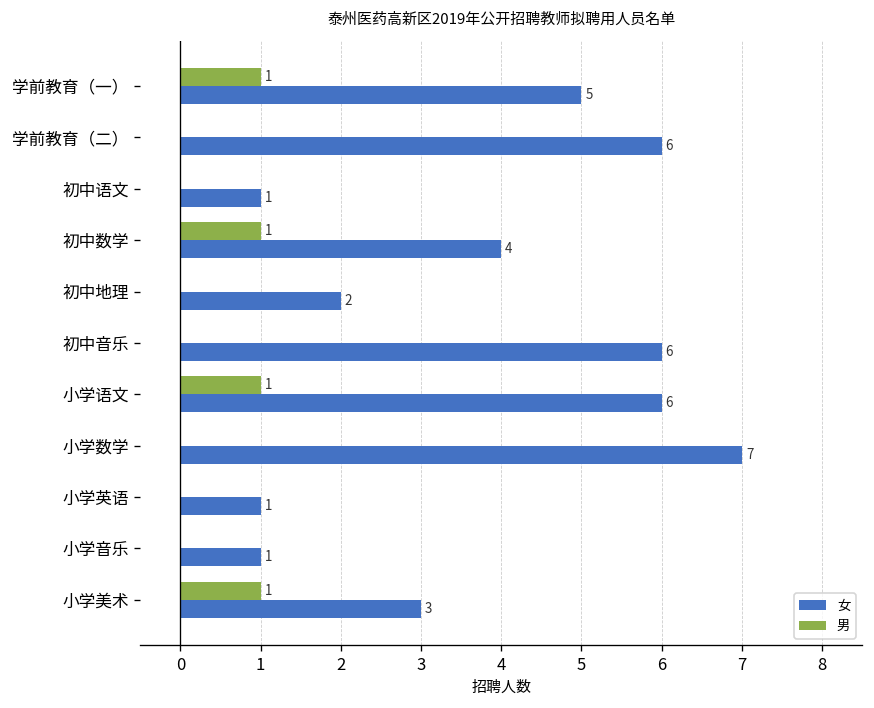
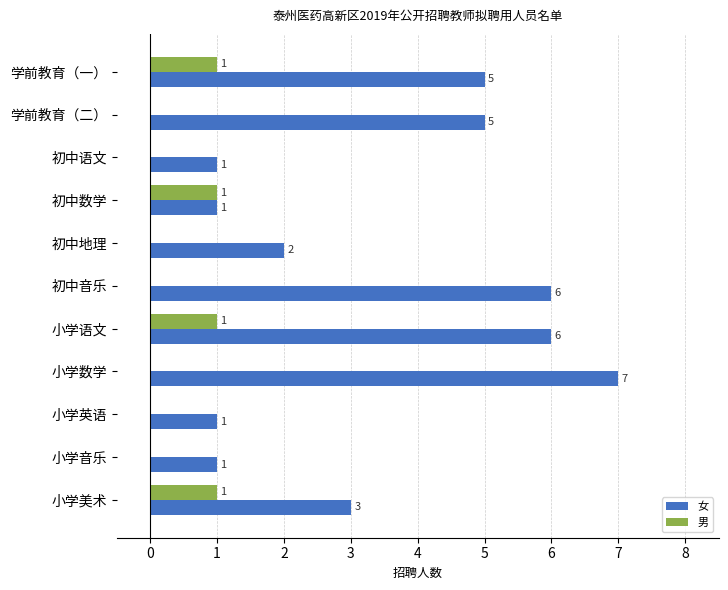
  {
    "女": {
      "学前教育（一）": 5,
-     "学前教育（二）": 6,
+     "学前教育（二）": 5,
      "初中语文": 1,
-     "初中数学": 4,
+     "初中数学": 1,
      "初中地理": 2,
      "初中音乐": 6,
      "小学语文": 6,
      "小学数学": 7,
      "小学英语": 1,
      "小学音乐": 1,
      "小学美术": 3
    },
    "男": {
      "学前教育（一）": 1,
      "初中数学": 1,
      "小学语文": 1,
      "小学美术": 1
    }
  }
